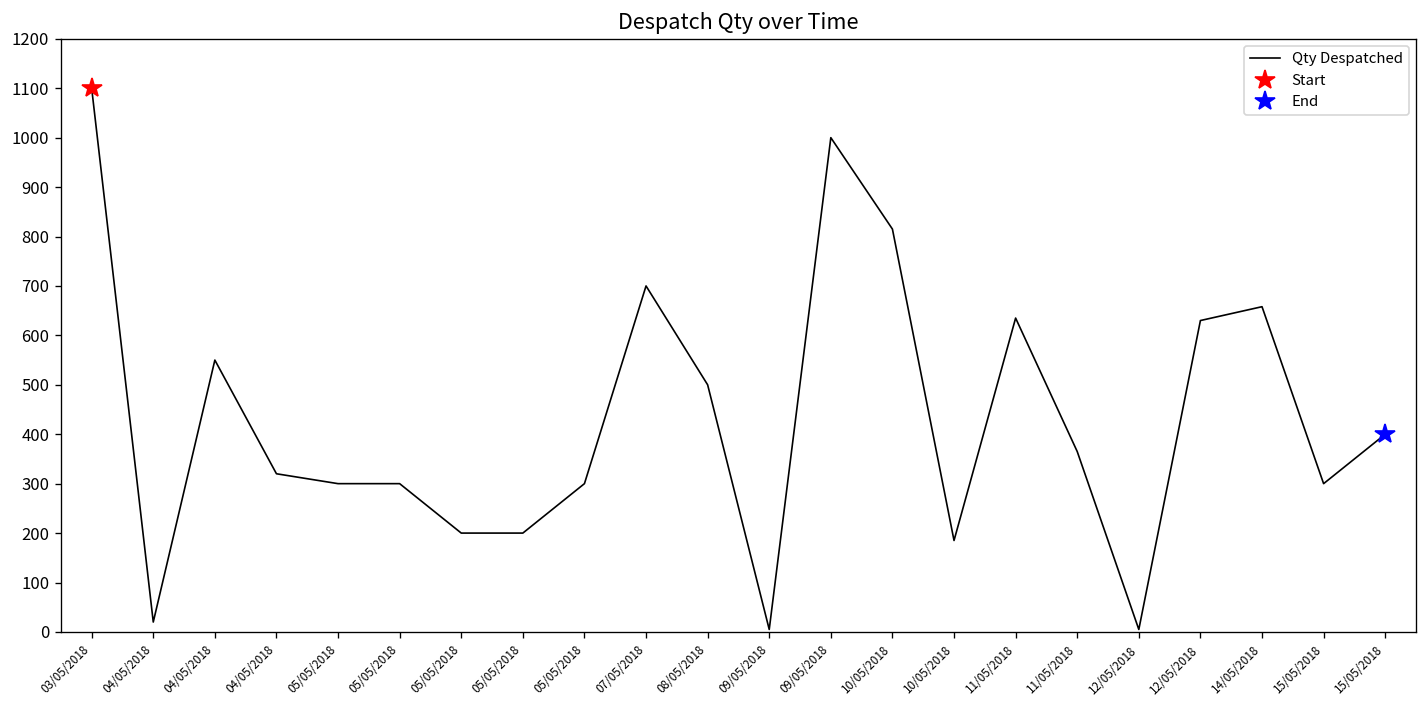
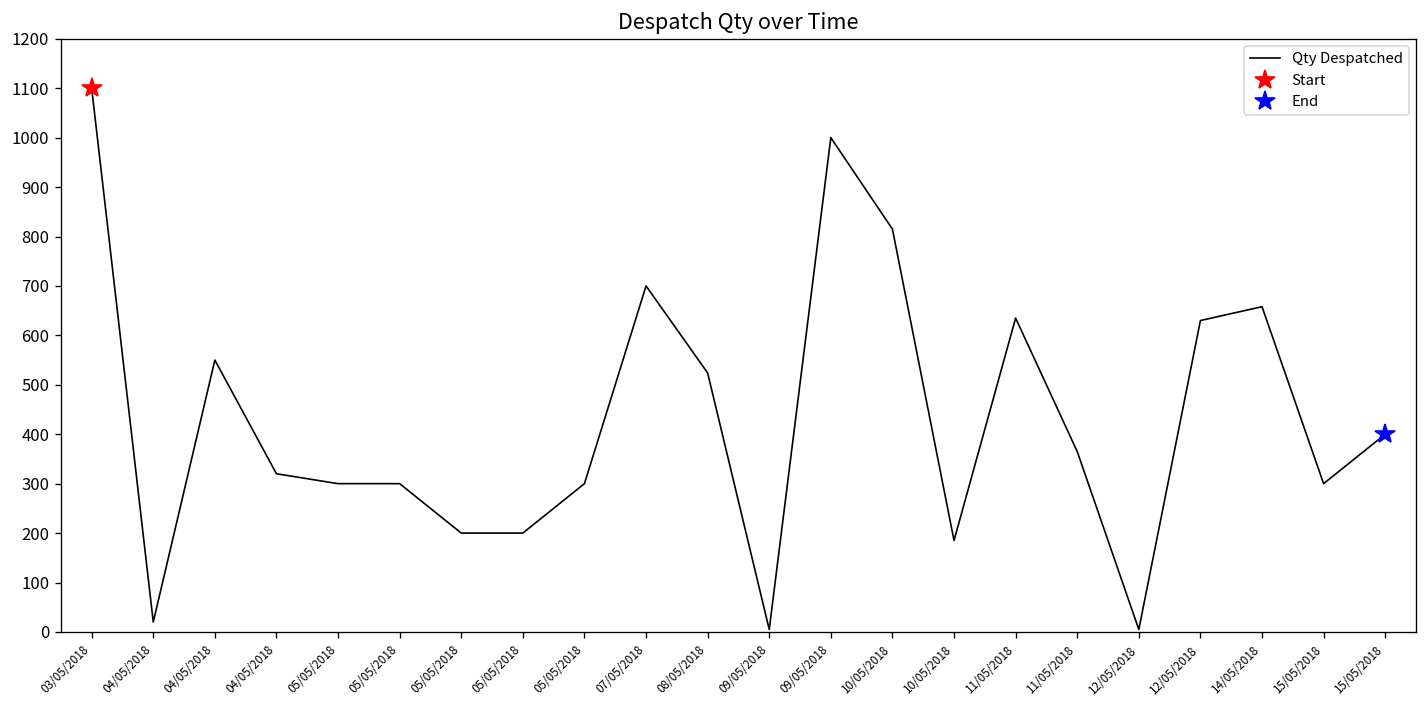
  {
    "Qty Despatched": {
      "07/05/2018": 700,
-     "08/05/2018": 500,
+     "08/05/2018": 520,
      "14/05/2018": 660
    }
  }
